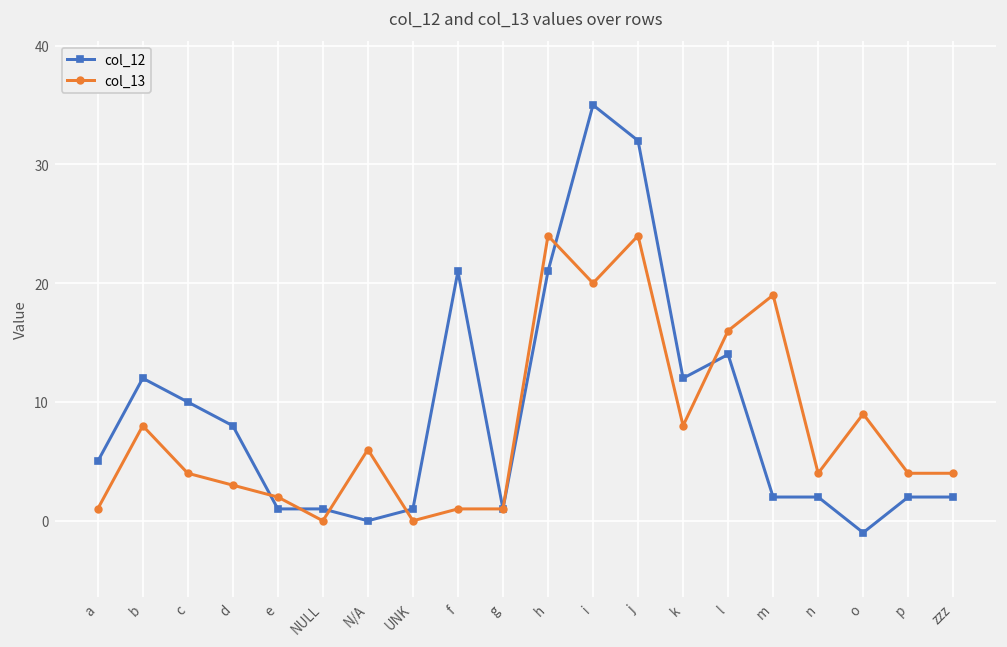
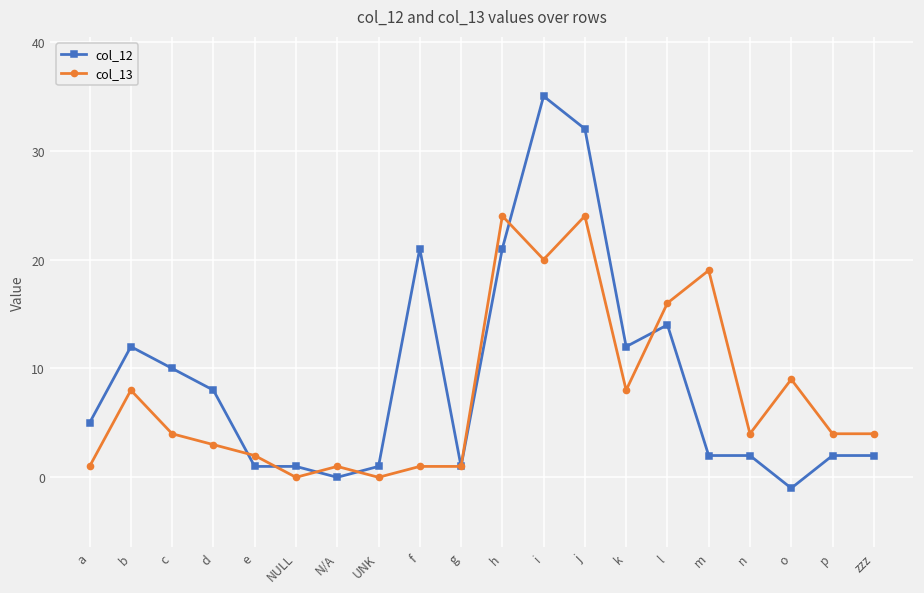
  {
    "col_12": {
      "a": 5,
      "b": 12,
      "c": 10,
      "d": 8,
      "e": 1,
      "NULL": 1,
      "N/A": 0,
      "UNK": 1,
      "f": 21,
      "h": 21,
      "i": 35,
      "j": 32,
      "k": 12,
      "l": 14,
      "m": 2,
      "n": 2,
      "o": -1,
      "p": 2,
      "zzz": 2
    },
    "col_13": {
      "a": 1,
      "b": 8,
      "c": 4,
      "d": 3,
      "e": 2,
      "NULL": 0,
-     "N/A": 6,
+     "N/A": 1,
      "UNK": 0,
      "f": 1,
      "h": 24,
      "i": 20,
      "j": 24,
      "k": 8,
      "l": 16,
      "m": 19,
      "n": 4,
      "o": 9,
      "p": 4,
      "zzz": 4
    }
  }
